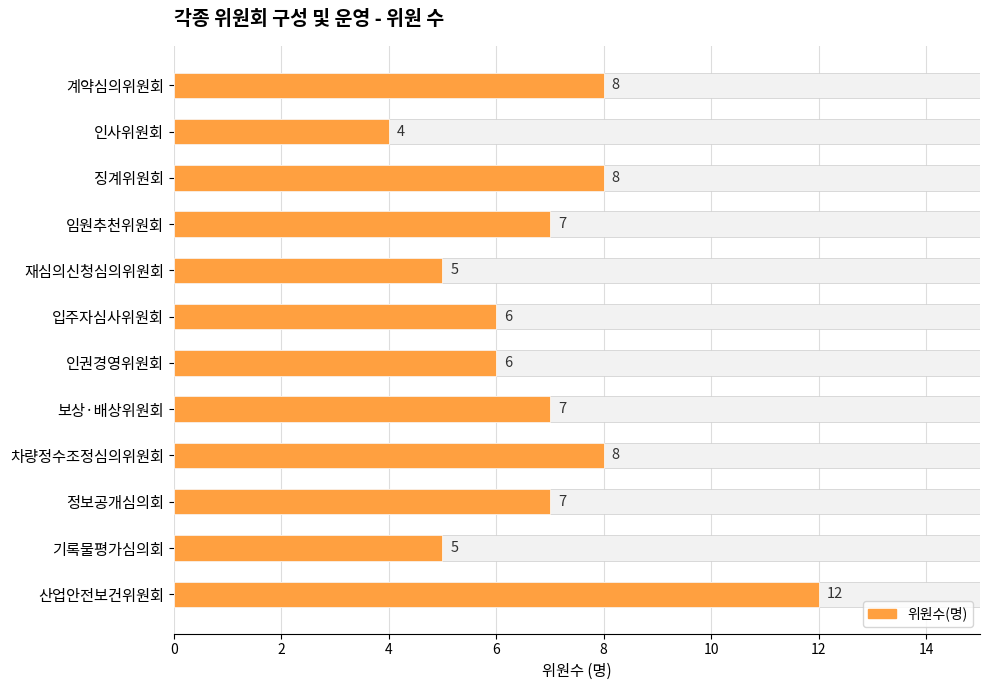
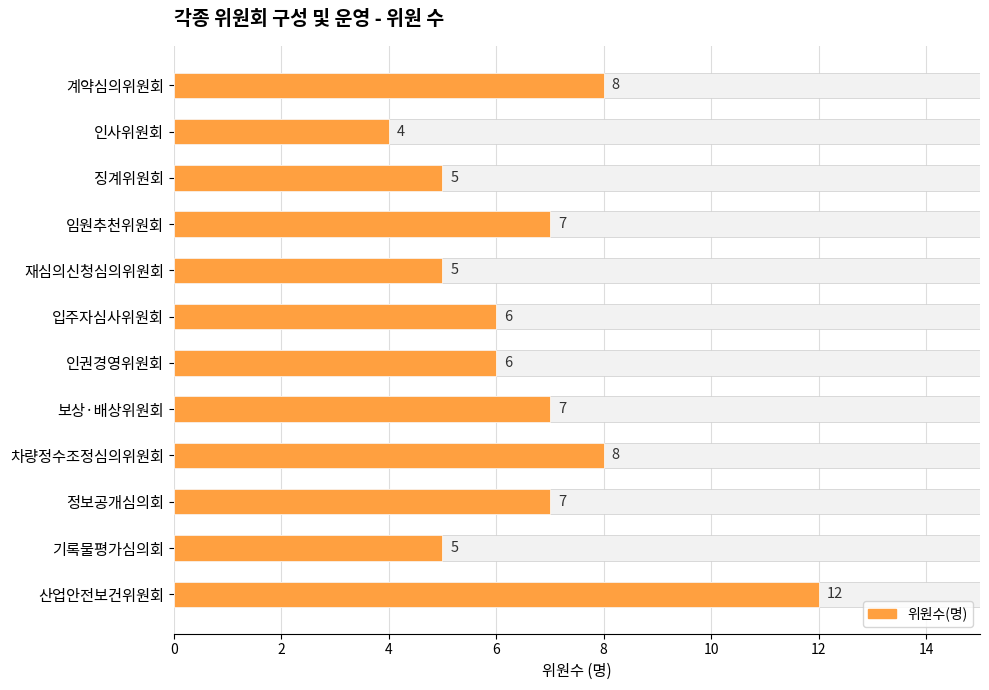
  {
    "계약심의위원회": 8,
    "인사위원회": 4,
-   "징계위원회": 8,
+   "징계위원회": 5,
    "임원추천위원회": 7,
    "재심의신청심의위원회": 5,
    "입주자심사위원회": 6,
    "인권경영위원회": 6,
    "보상·배상위원회": 7,
    "차량정수조정심의위원회": 8,
    "정보공개심의회": 7,
    "기록물평가심의회": 5,
    "산업안전보건위원회": 12
  }
